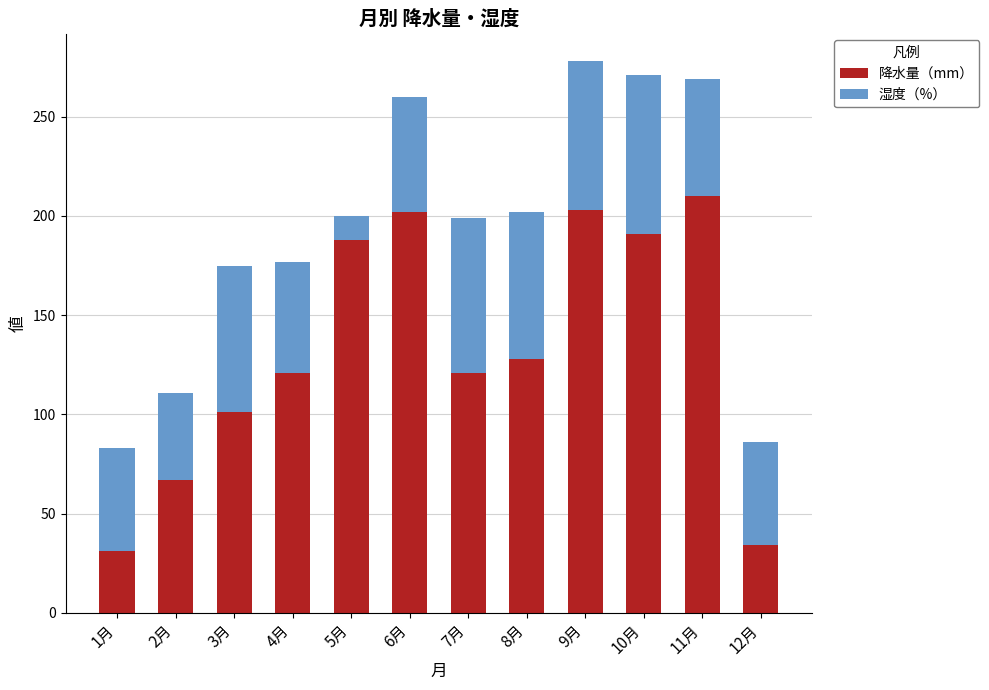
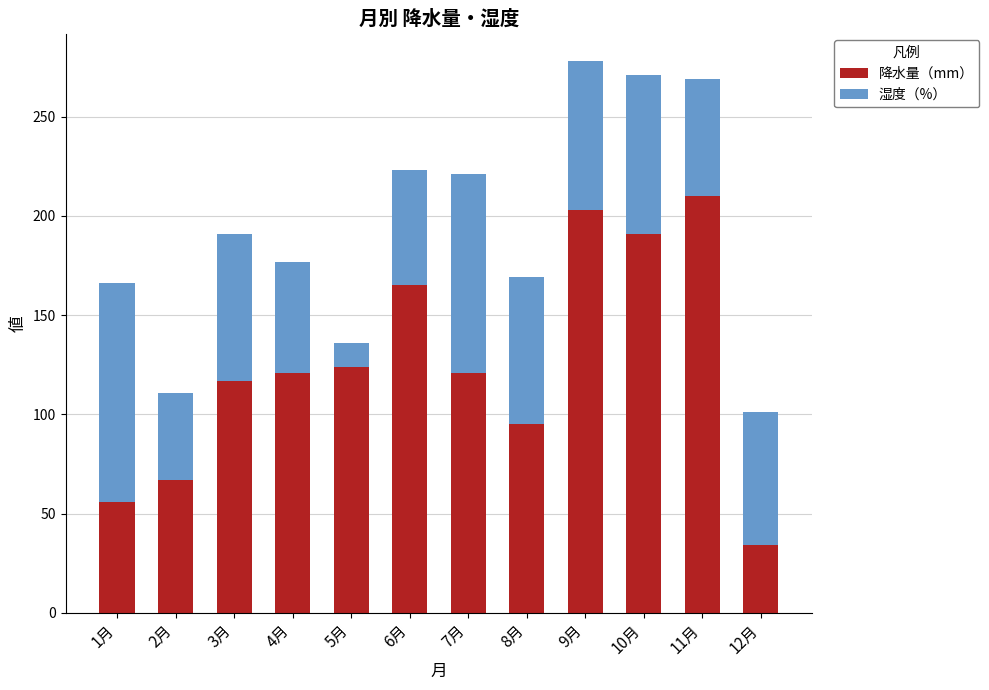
  {
    "降水量（mm）": {
-     "1月": 31,
+     "1月": 56,
      "2月": 67,
-     "3月": 101,
+     "3月": 117,
      "4月": 121,
-     "5月": 188,
-     "6月": 202,
+     "5月": 124,
+     "6月": 165,
      "7月": 121,
-     "8月": 128,
+     "8月": 95,
      "9月": 203,
      "10月": 191,
      "11月": 210,
      "12月": 34
    },
    "湿度（%）": {
-     "1月": 52,
+     "1月": 110,
      "2月": 44,
      "3月": 74,
      "4月": 56,
      "5月": 12,
      "6月": 58,
-     "7月": 78,
+     "7月": 100,
      "8月": 74,
      "9月": 75,
      "10月": 80,
      "11月": 59,
-     "12月": 52
+     "12月": 67
    }
  }
